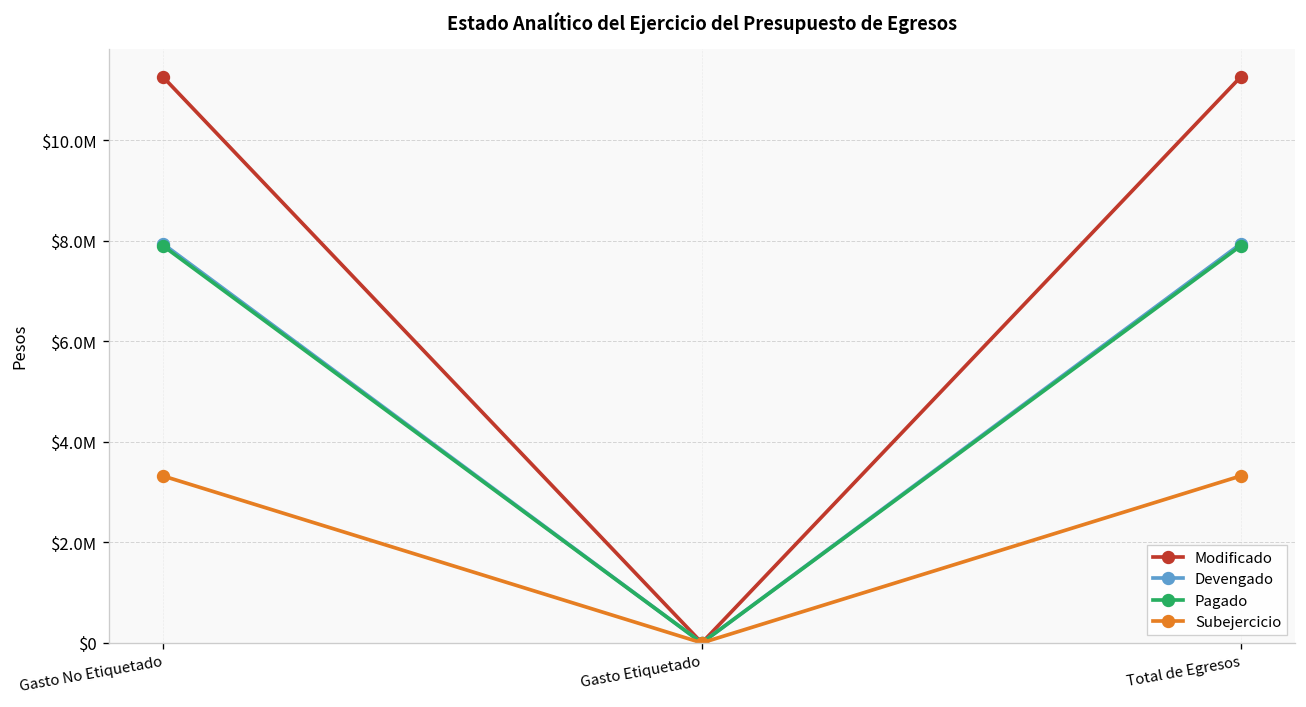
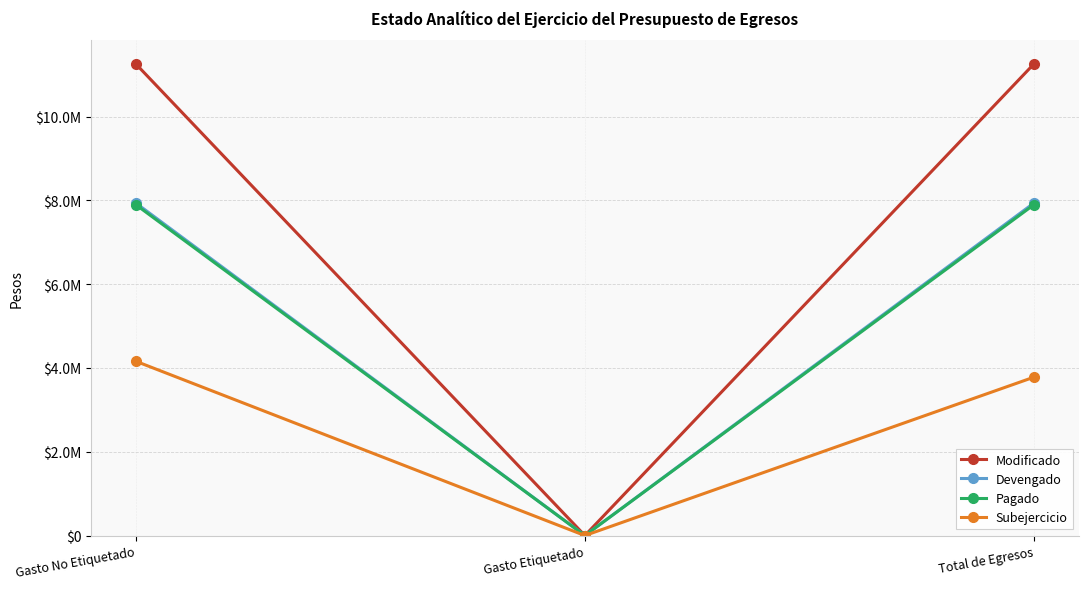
  {
    "Modificado": {
      "Gasto No Etiquetado": "$11300000",
      "Total de Egresos": "$11300000"
    },
    "Subejercicio": {
-     "Gasto No Etiquetado": "$3300000",
-     "Total de Egresos": "$3300000"
+     "Gasto No Etiquetado": "$4200000",
+     "Total de Egresos": "$3800000"
    }
  }
